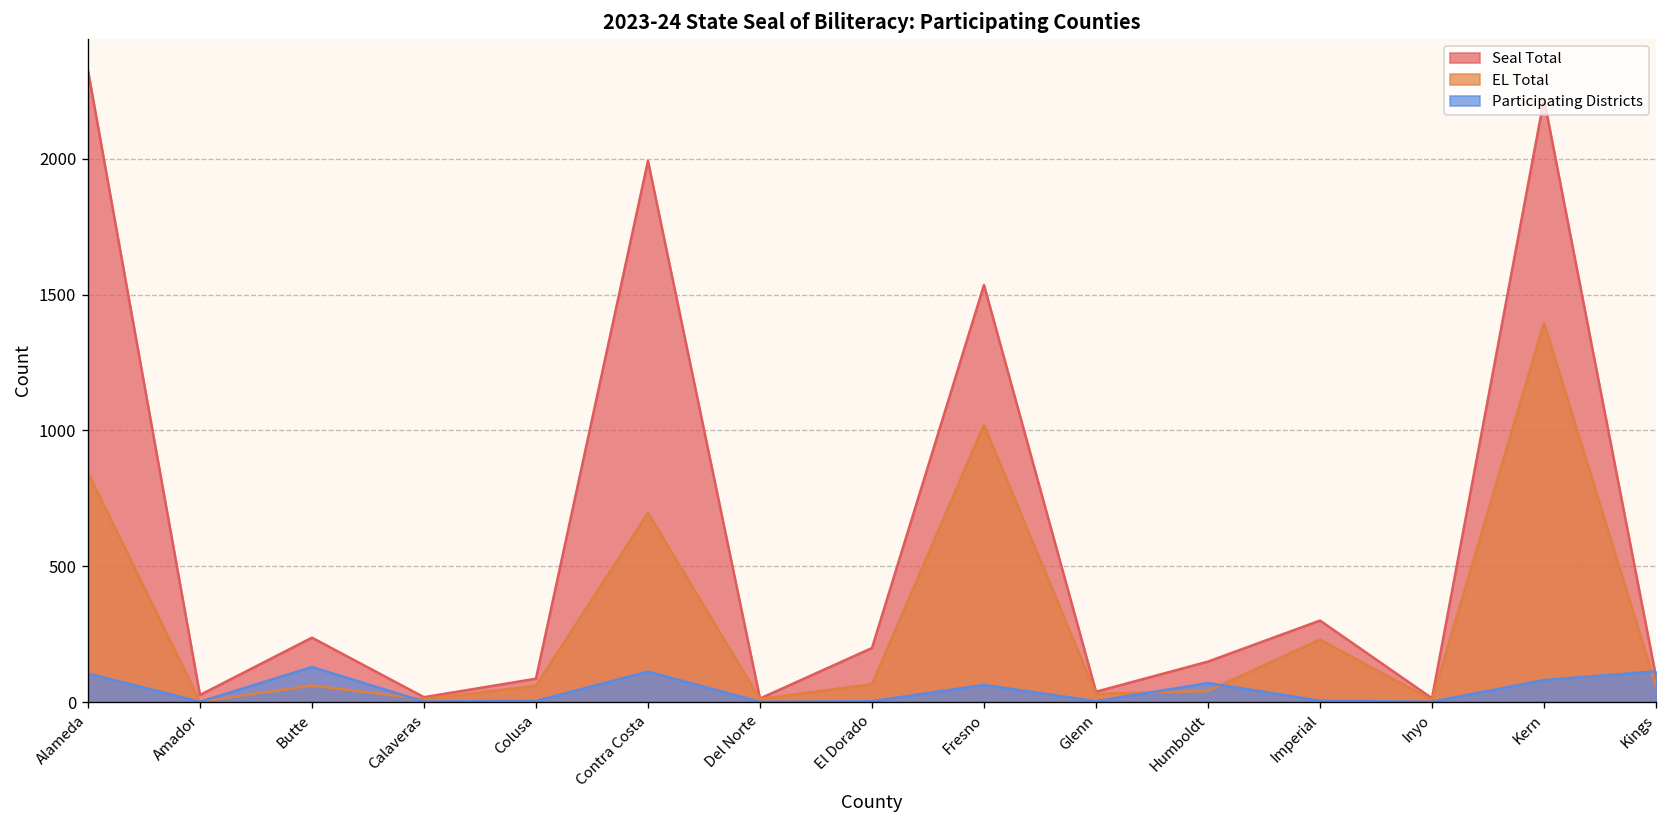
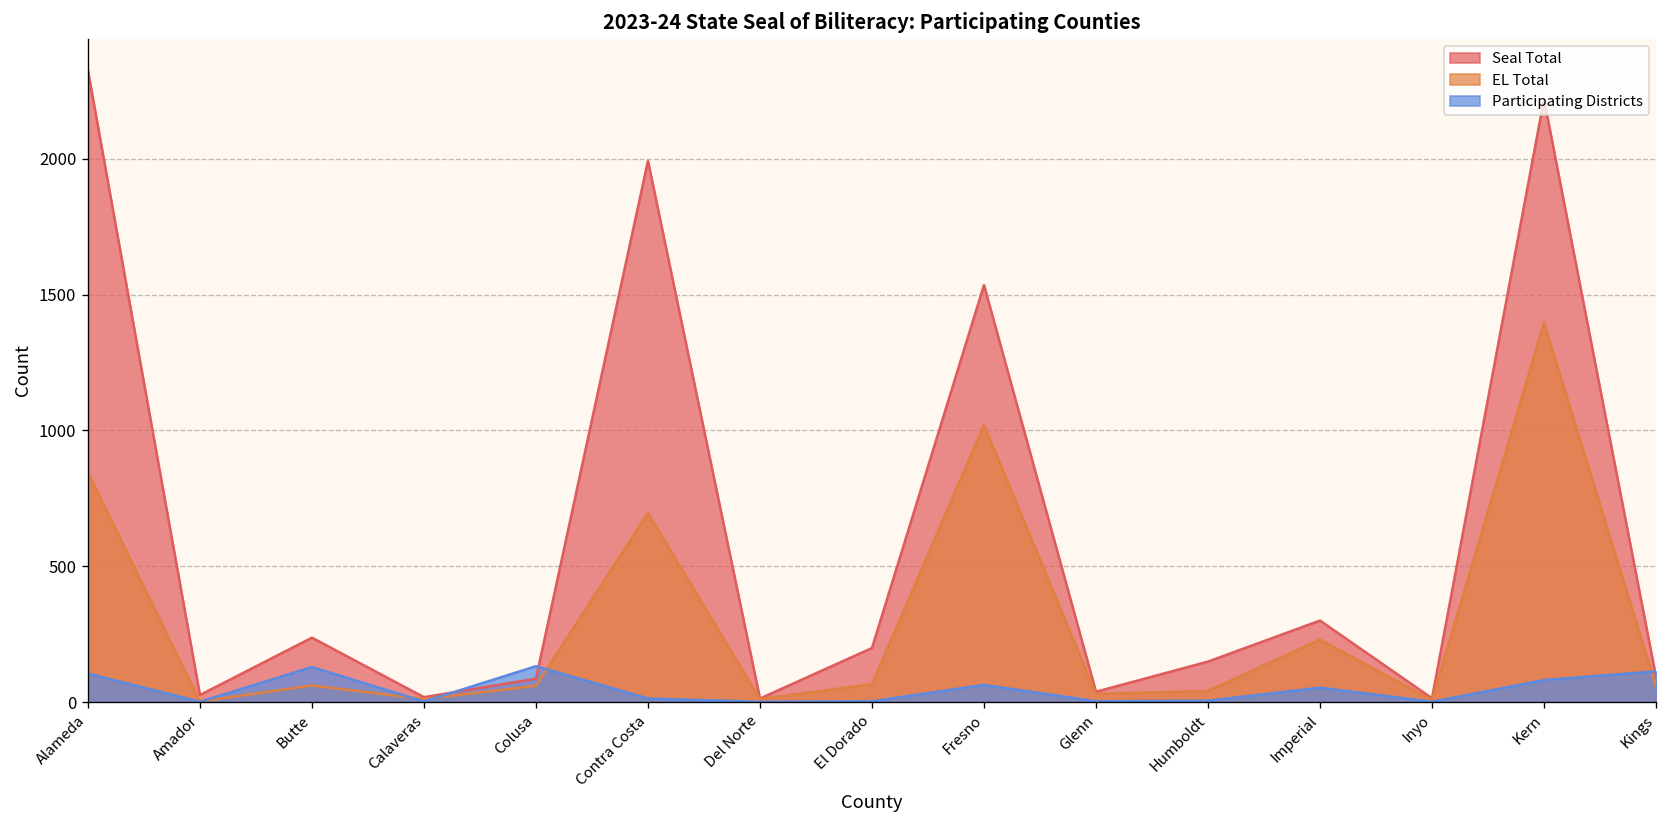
  {
    "Participating Districts": {
      "Alameda": 110,
      "Butte": 130,
-     "Colusa": 0,
-     "Contra Costa": 110,
+     "Colusa": 130,
+     "Contra Costa": 10,
      "El Dorado": 0,
      "Fresno": 60,
      "Glenn": 0,
-     "Humboldt": 70,
-     "Imperial": 10,
+     "Humboldt": 10,
+     "Imperial": 50,
      "Kern": 80,
      "Kings": 110
    }
  }
